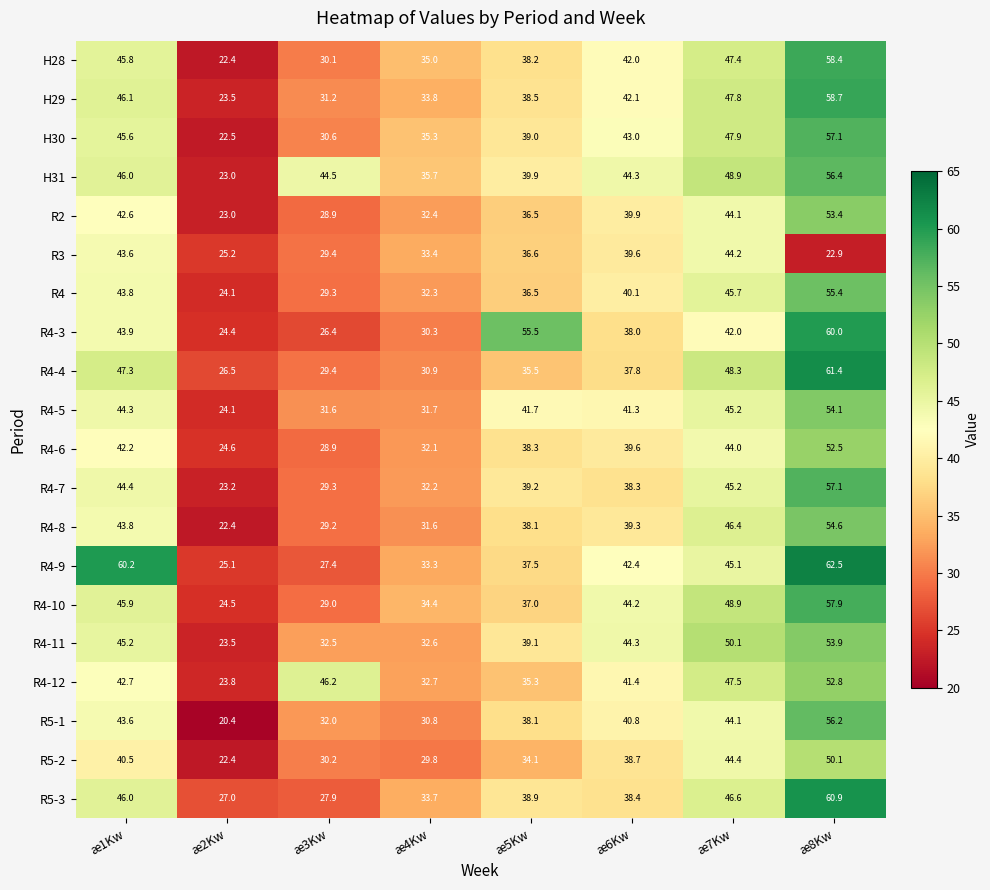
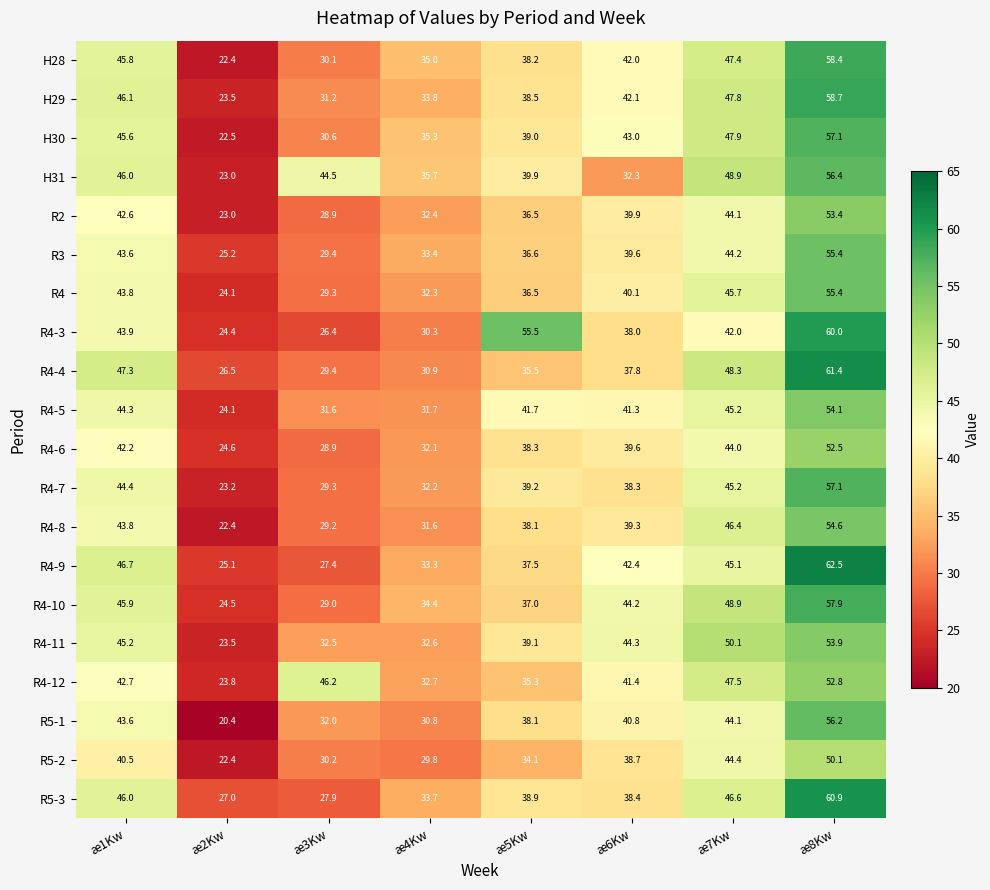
  {
    "H28": {
      "æ1Kw": 45.8,
      "æ2Kw": 22.4,
      "æ3Kw": 30.1,
      "æ4Kw": 35.0,
      "æ5Kw": 38.2,
      "æ6Kw": 42.0,
      "æ7Kw": 47.4,
      "æ8Kw": 58.4
    },
    "H29": {
      "æ1Kw": 46.1,
      "æ2Kw": 23.5,
      "æ3Kw": 31.2,
      "æ4Kw": 33.8,
      "æ5Kw": 38.5,
      "æ6Kw": 42.1,
      "æ7Kw": 47.8,
      "æ8Kw": 58.7
    },
    "H30": {
      "æ1Kw": 45.6,
      "æ2Kw": 22.5,
      "æ3Kw": 30.6,
      "æ4Kw": 35.3,
      "æ5Kw": 39.0,
      "æ6Kw": 43.0,
      "æ7Kw": 47.9,
      "æ8Kw": 57.1
    },
    "H31": {
      "æ1Kw": 46.0,
      "æ2Kw": 23.0,
      "æ3Kw": 44.5,
      "æ4Kw": 35.7,
      "æ5Kw": 39.9,
-     "æ6Kw": 44.3,
+     "æ6Kw": 32.3,
      "æ7Kw": 48.9,
      "æ8Kw": 56.4
    },
    "R2": {
      "æ1Kw": 42.6,
      "æ2Kw": 23.0,
      "æ3Kw": 28.9,
      "æ4Kw": 32.4,
      "æ5Kw": 36.5,
      "æ6Kw": 39.9,
      "æ7Kw": 44.1,
      "æ8Kw": 53.4
    },
    "R3": {
      "æ1Kw": 43.6,
      "æ2Kw": 25.2,
      "æ3Kw": 29.4,
      "æ4Kw": 33.4,
      "æ5Kw": 36.6,
      "æ6Kw": 39.6,
      "æ7Kw": 44.2,
-     "æ8Kw": 22.9
+     "æ8Kw": 55.4
    },
    "R4": {
      "æ1Kw": 43.8,
      "æ2Kw": 24.1,
      "æ3Kw": 29.3,
      "æ4Kw": 32.3,
      "æ5Kw": 36.5,
      "æ6Kw": 40.1,
      "æ7Kw": 45.7,
      "æ8Kw": 55.4
    },
    "R4-3": {
      "æ1Kw": 43.9,
      "æ2Kw": 24.4,
      "æ3Kw": 26.4,
      "æ4Kw": 30.3,
      "æ5Kw": 55.5,
      "æ6Kw": 38.0,
      "æ7Kw": 42.0,
      "æ8Kw": 60.0
    },
    "R4-4": {
      "æ1Kw": 47.3,
      "æ2Kw": 26.5,
      "æ3Kw": 29.4,
      "æ4Kw": 30.9,
      "æ5Kw": 35.5,
      "æ6Kw": 37.8,
      "æ7Kw": 48.3,
      "æ8Kw": 61.4
    },
    "R4-5": {
      "æ1Kw": 44.3,
      "æ2Kw": 24.1,
      "æ3Kw": 31.6,
      "æ4Kw": 31.7,
      "æ5Kw": 41.7,
      "æ6Kw": 41.3,
      "æ7Kw": 45.2,
      "æ8Kw": 54.1
    },
    "R4-6": {
      "æ1Kw": 42.2,
      "æ2Kw": 24.6,
      "æ3Kw": 28.9,
      "æ4Kw": 32.1,
      "æ5Kw": 38.3,
      "æ6Kw": 39.6,
      "æ7Kw": 44.0,
      "æ8Kw": 52.5
    },
    "R4-7": {
      "æ1Kw": 44.4,
      "æ2Kw": 23.2,
      "æ3Kw": 29.3,
      "æ4Kw": 32.2,
      "æ5Kw": 39.2,
      "æ6Kw": 38.3,
      "æ7Kw": 45.2,
      "æ8Kw": 57.1
    },
    "R4-8": {
      "æ1Kw": 43.8,
      "æ2Kw": 22.4,
      "æ3Kw": 29.2,
      "æ4Kw": 31.6,
      "æ5Kw": 38.1,
      "æ6Kw": 39.3,
      "æ7Kw": 46.4,
      "æ8Kw": 54.6
    },
    "R4-9": {
-     "æ1Kw": 60.2,
+     "æ1Kw": 46.7,
      "æ2Kw": 25.1,
      "æ3Kw": 27.4,
      "æ4Kw": 33.3,
      "æ5Kw": 37.5,
      "æ6Kw": 42.4,
      "æ7Kw": 45.1,
      "æ8Kw": 62.5
    },
    "R4-10": {
      "æ1Kw": 45.9,
      "æ2Kw": 24.5,
      "æ3Kw": 29.0,
      "æ4Kw": 34.4,
      "æ5Kw": 37.0,
      "æ6Kw": 44.2,
      "æ7Kw": 48.9,
      "æ8Kw": 57.9
    },
    "R4-11": {
      "æ1Kw": 45.2,
      "æ2Kw": 23.5,
      "æ3Kw": 32.5,
      "æ4Kw": 32.6,
      "æ5Kw": 39.1,
      "æ6Kw": 44.3,
      "æ7Kw": 50.1,
      "æ8Kw": 53.9
    },
    "R4-12": {
      "æ1Kw": 42.7,
      "æ2Kw": 23.8,
      "æ3Kw": 46.2,
      "æ4Kw": 32.7,
      "æ5Kw": 35.3,
      "æ6Kw": 41.4,
      "æ7Kw": 47.5,
      "æ8Kw": 52.8
    },
    "R5-1": {
      "æ1Kw": 43.6,
      "æ2Kw": 20.4,
      "æ3Kw": 32.0,
      "æ4Kw": 30.8,
      "æ5Kw": 38.1,
      "æ6Kw": 40.8,
      "æ7Kw": 44.1,
      "æ8Kw": 56.2
    },
    "R5-2": {
      "æ1Kw": 40.5,
      "æ2Kw": 22.4,
      "æ3Kw": 30.2,
      "æ4Kw": 29.8,
      "æ5Kw": 34.1,
      "æ6Kw": 38.7,
      "æ7Kw": 44.4,
      "æ8Kw": 50.1
    },
    "R5-3": {
      "æ1Kw": 46.0,
      "æ2Kw": 27.0,
      "æ3Kw": 27.9,
      "æ4Kw": 33.7,
      "æ5Kw": 38.9,
      "æ6Kw": 38.4,
      "æ7Kw": 46.6,
      "æ8Kw": 60.9
    }
  }
